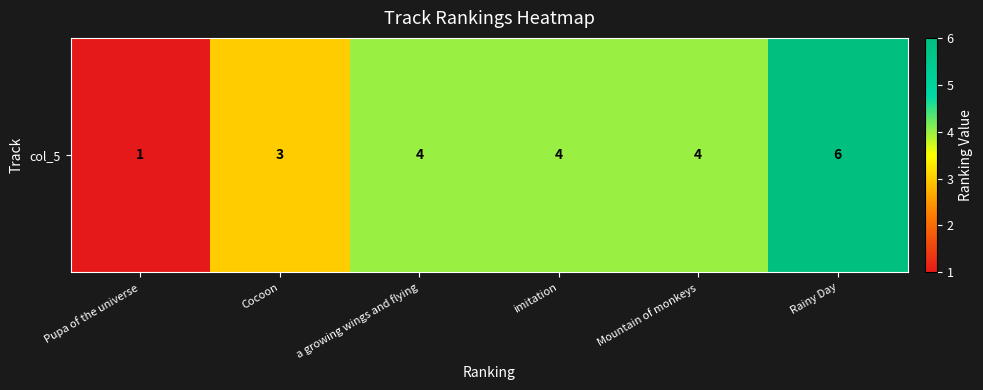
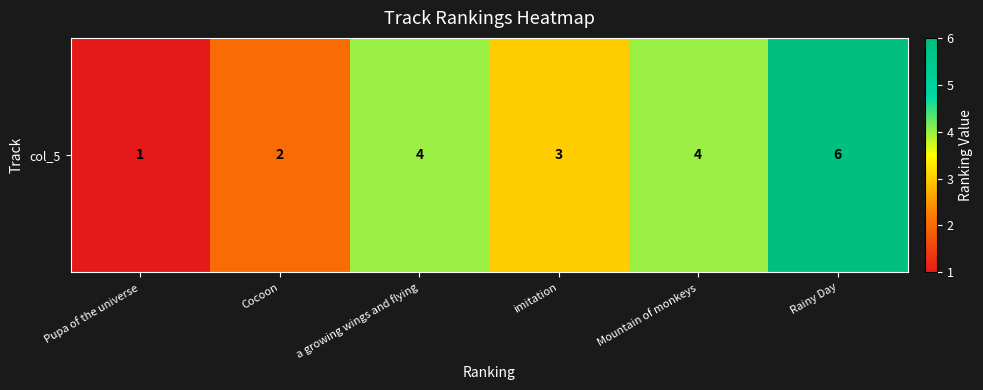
  {
    "col_5": {
      "Pupa of the universe": 1,
-     "Cocoon": 3,
+     "Cocoon": 2,
      "a growing wings and flying": 4,
-     "imitation": 4,
+     "imitation": 3,
      "Mountain of monkeys": 4,
      "Rainy Day": 6
    }
  }
